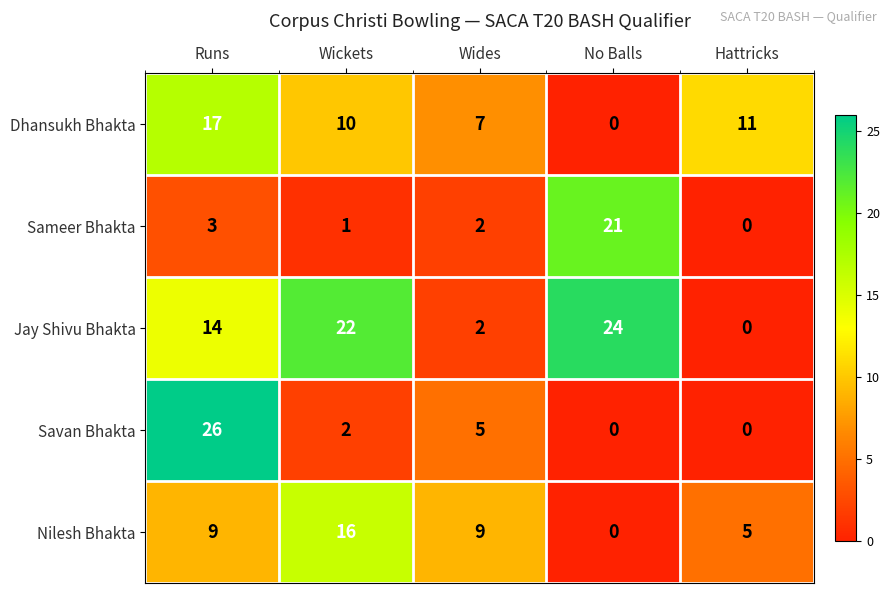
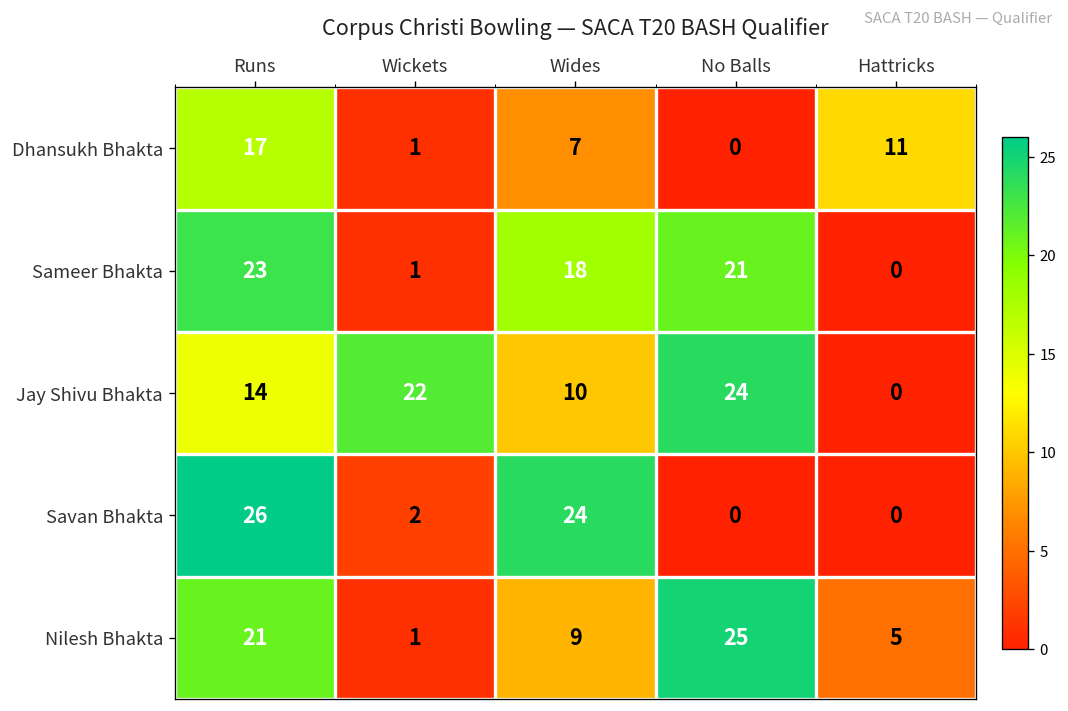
  {
    "Dhansukh Bhakta": {
      "Runs": 17,
-     "Wickets": 10,
+     "Wickets": 1,
      "Wides": 7,
      "No Balls": 0,
      "Hattricks": 11
    },
    "Sameer Bhakta": {
-     "Runs": 3,
+     "Runs": 23,
      "Wickets": 1,
-     "Wides": 2,
+     "Wides": 18,
      "No Balls": 21,
      "Hattricks": 0
    },
    "Jay Shivu Bhakta": {
      "Runs": 14,
      "Wickets": 22,
-     "Wides": 2,
+     "Wides": 10,
      "No Balls": 24,
      "Hattricks": 0
    },
    "Savan Bhakta": {
      "Runs": 26,
      "Wickets": 2,
-     "Wides": 5,
+     "Wides": 24,
      "No Balls": 0,
      "Hattricks": 0
    },
    "Nilesh Bhakta": {
-     "Runs": 9,
-     "Wickets": 16,
+     "Runs": 21,
+     "Wickets": 1,
      "Wides": 9,
-     "No Balls": 0,
+     "No Balls": 25,
      "Hattricks": 5
    }
  }
